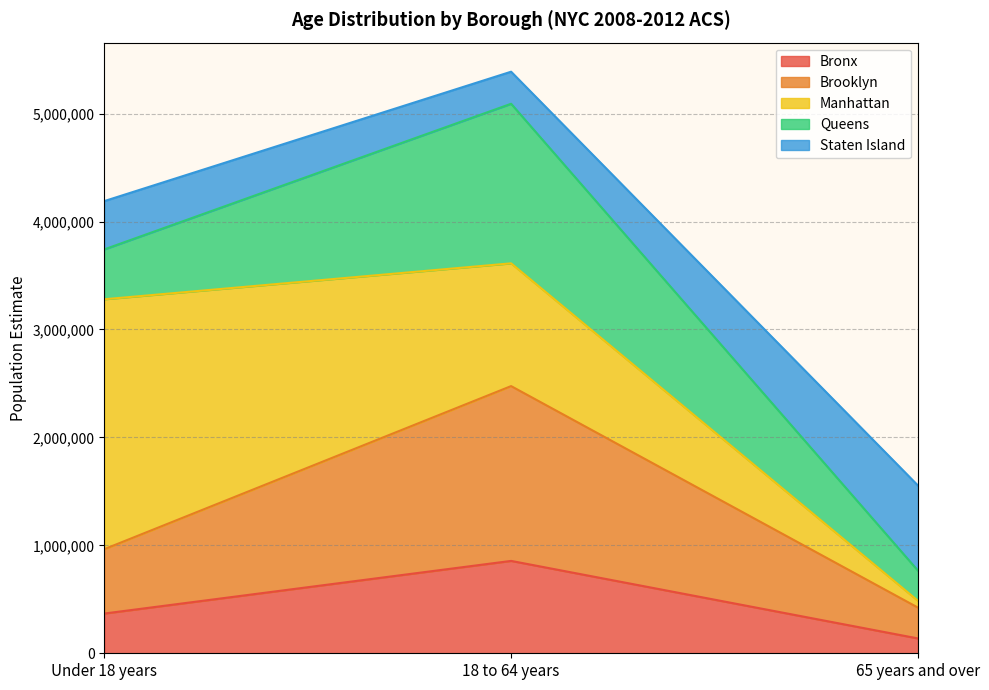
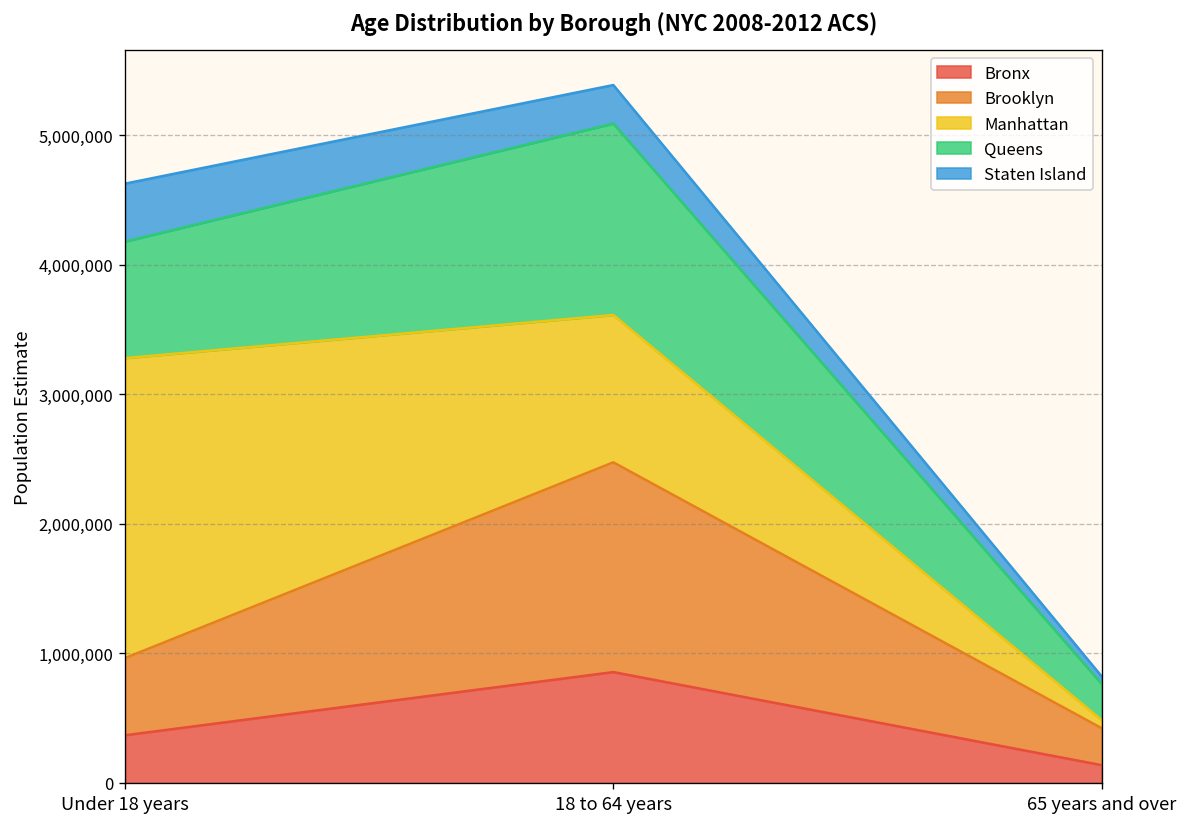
  {
    "Manhattan": {
      "Under 18 years": "2,320,000",
      "18 to 64 years": "1,140,000",
      "65 years and over": "60,000"
    },
    "Queens": {
-     "Under 18 years": "460,000",
+     "Under 18 years": "900,000",
      "18 to 64 years": "1,480,000",
      "65 years and over": "280,000"
    },
    "Staten Island": {
      "Under 18 years": "450,000",
      "18 to 64 years": "300,000",
-     "65 years and over": "790,000"
+     "65 years and over": "60,000"
    }
  }
